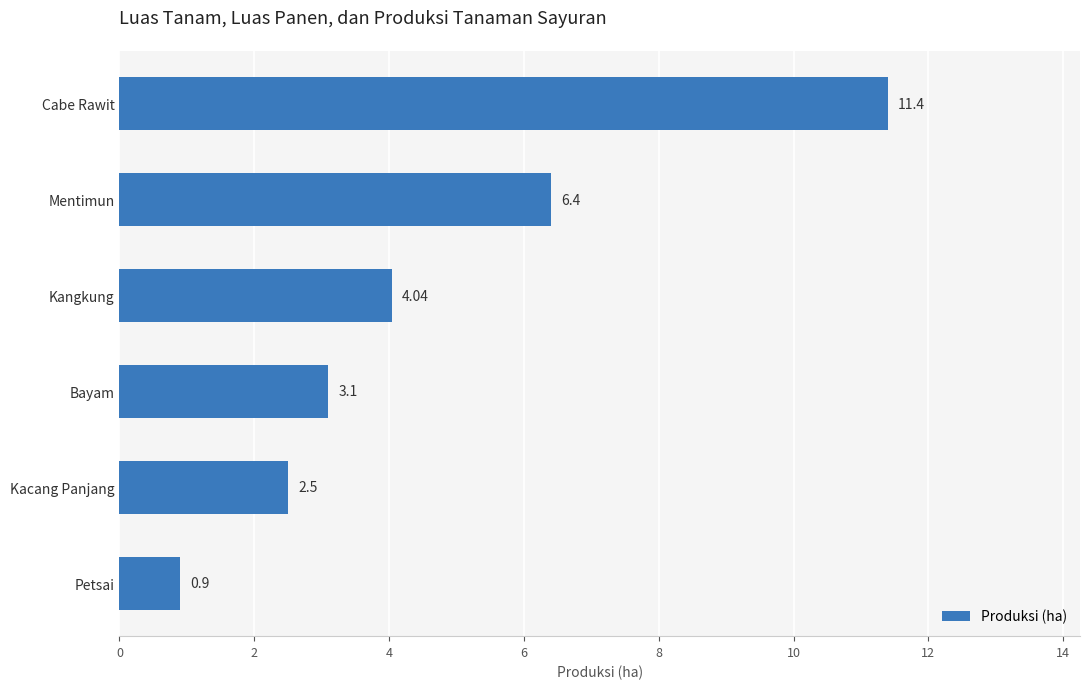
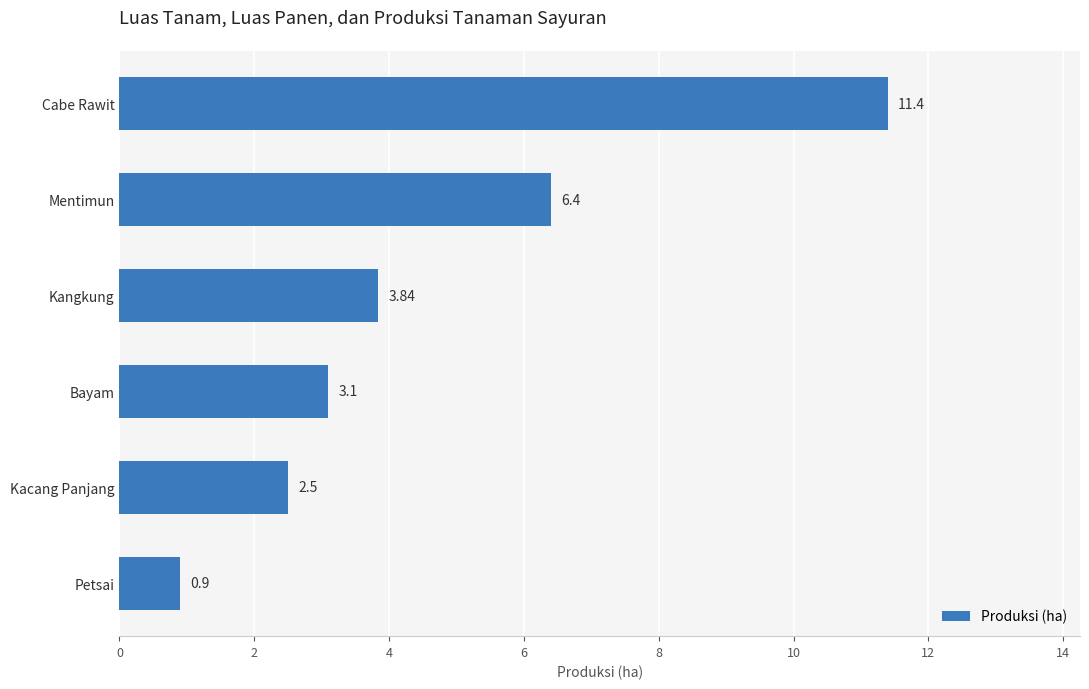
  {
    "Cabe Rawit": 11.4,
    "Mentimun": 6.4,
-   "Kangkung": 4.04,
+   "Kangkung": 3.84,
    "Bayam": 3.1,
    "Kacang Panjang": 2.5,
    "Petsai": 0.9
  }
